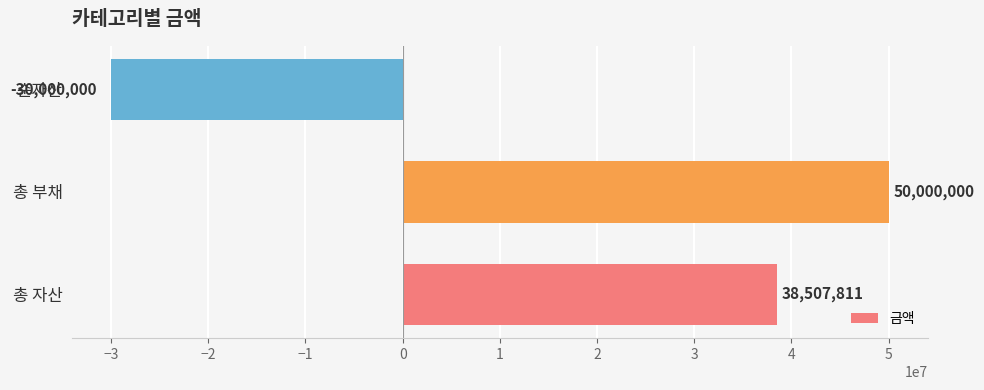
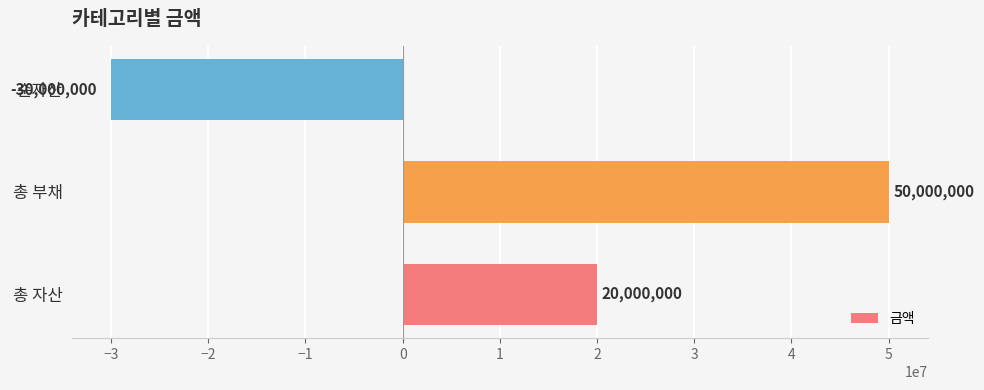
  {
    "순자산": "-30,000,000",
    "총 부채": "50,000,000",
-   "총 자산": "38,507,811"
+   "총 자산": "20,000,000"
  }
